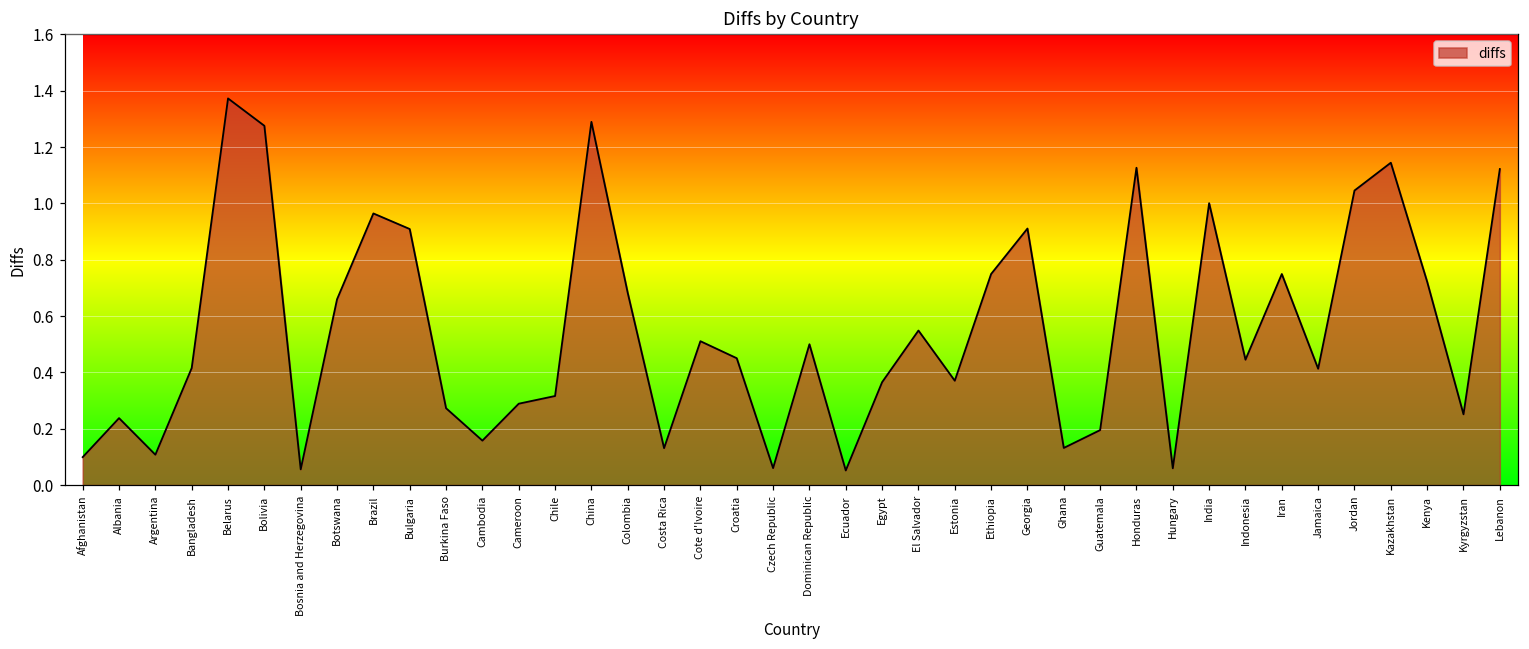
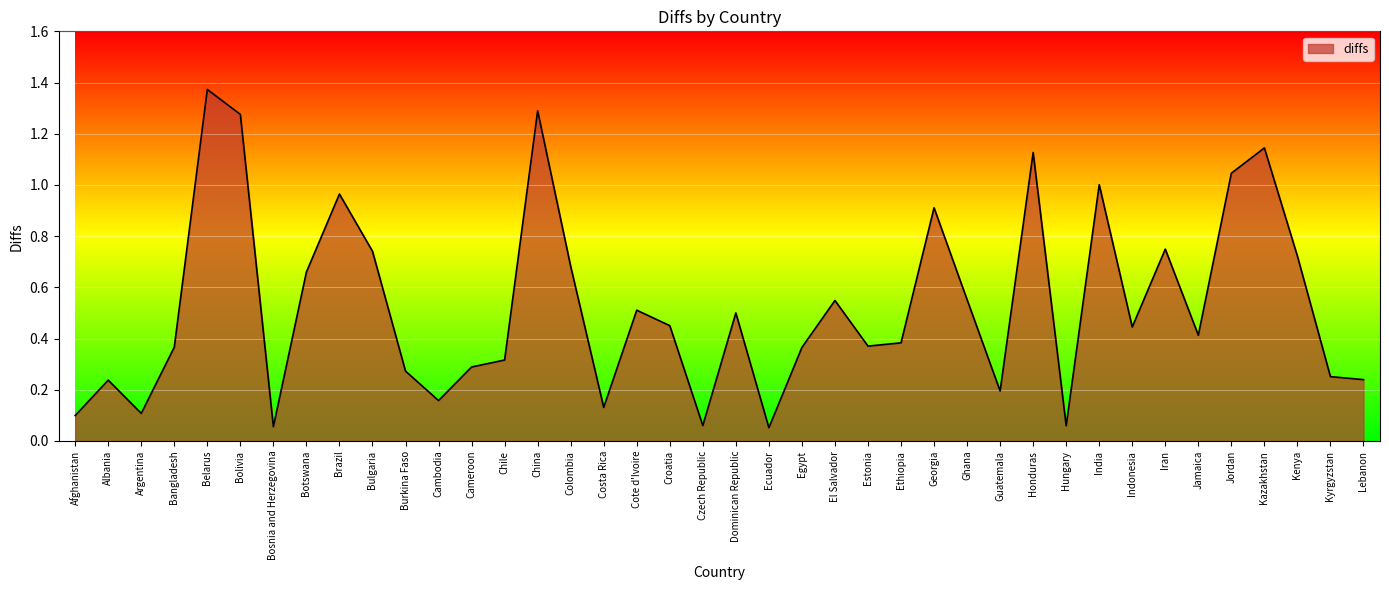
  {
    "Afghanistan": 0.10,
    "Albania": 0.24,
    "Argentina": 0.11,
-   "Bangladesh": 0.42,
+   "Bangladesh": 0.37,
    "Belarus": 1.37,
    "Bolivia": 1.28,
    "Bosnia and Herzegovina": 0.06,
    "Botswana": 0.66,
    "Brazil": 0.96,
-   "Bulgaria": 0.91,
+   "Bulgaria": 0.74,
    "Burkina Faso": 0.27,
    "Cambodia": 0.16,
    "Cameroon": 0.29,
    "Chile": 0.32,
    "China": 1.29,
    "Colombia": 0.68,
    "Costa Rica": 0.13,
    "Cote d'Ivoire": 0.51,
    "Croatia": 0.45,
    "Czech Republic": 0.06,
    "Dominican Republic": 0.50,
    "Ecuador": 0.05,
    "Egypt": 0.37,
    "El Salvador": 0.55,
    "Estonia": 0.37,
-   "Ethiopia": 0.75,
+   "Ethiopia": 0.38,
    "Georgia": 0.91,
-   "Ghana": 0.13,
+   "Ghana": 0.55,
    "Guatemala": 0.20,
    "Honduras": 1.13,
    "Hungary": 0.06,
    "India": 1.00,
    "Indonesia": 0.45,
    "Iran": 0.75,
    "Jamaica": 0.41,
    "Jordan": 1.05,
    "Kazakhstan": 1.14,
    "Kenya": 0.72,
    "Kyrgyzstan": 0.25,
-   "Lebanon": 1.12
+   "Lebanon": 0.24
  }
